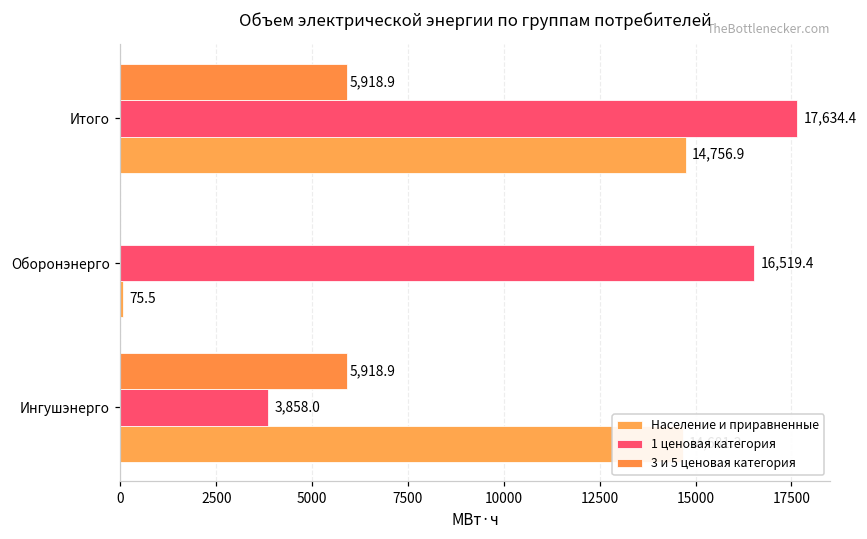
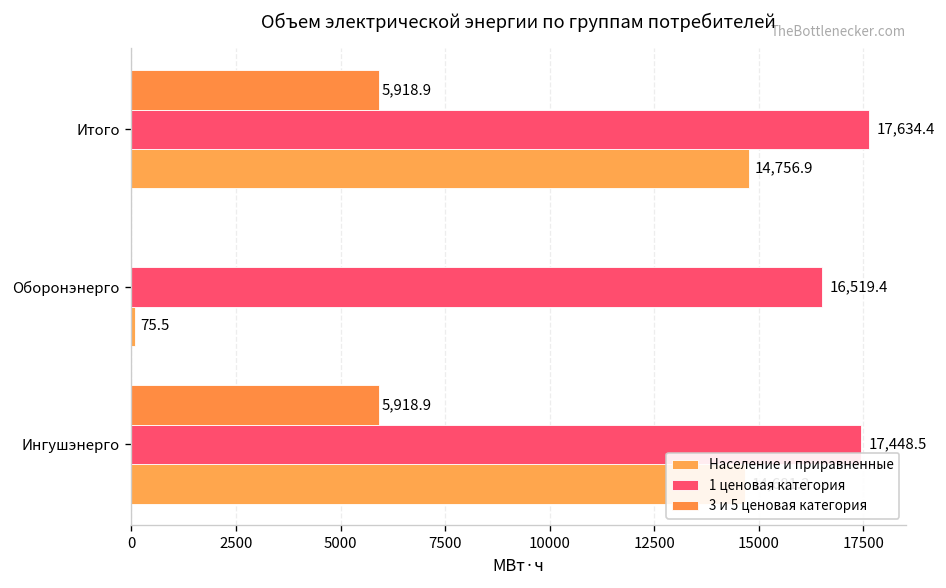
  {
    "1 ценовая категория": {
      "Итого": "17,634.4",
      "Оборонэнерго": "16,519.4",
-     "Ингушэнерго": "3,858.0"
+     "Ингушэнерго": "17,448.5"
    }
  }
